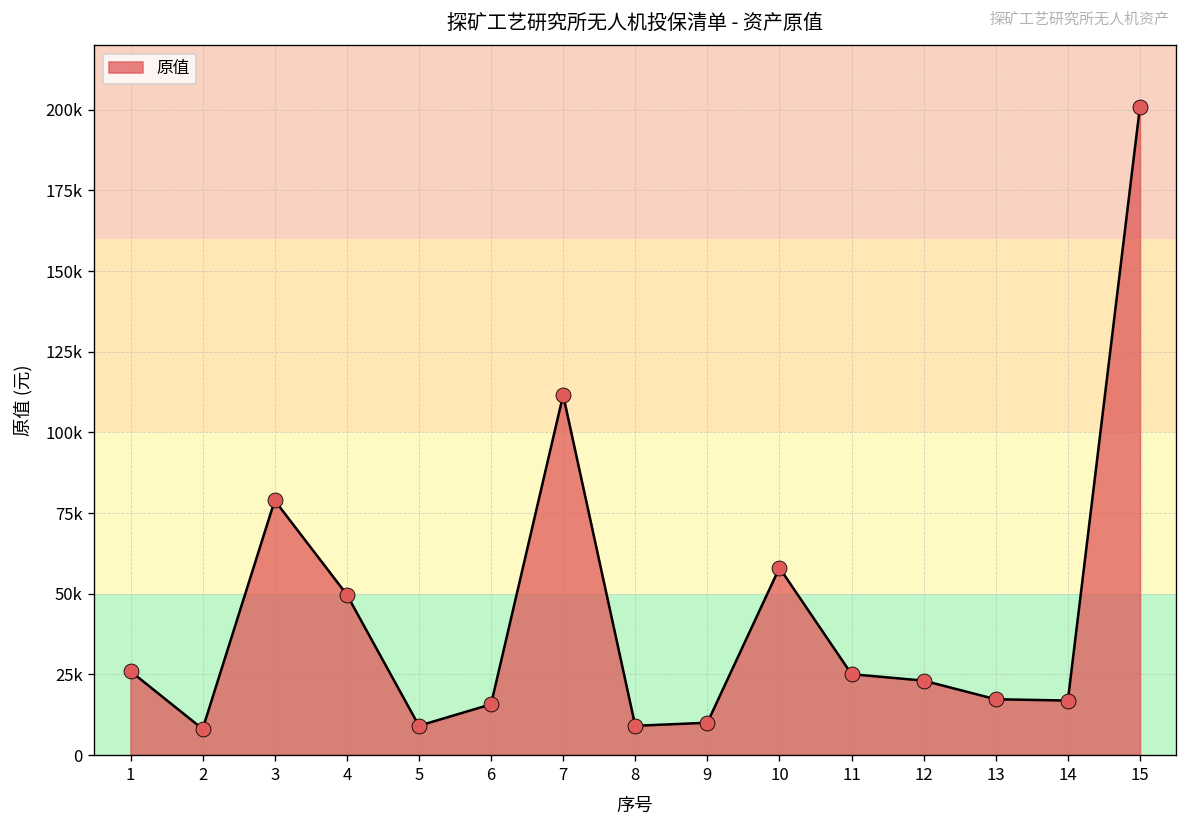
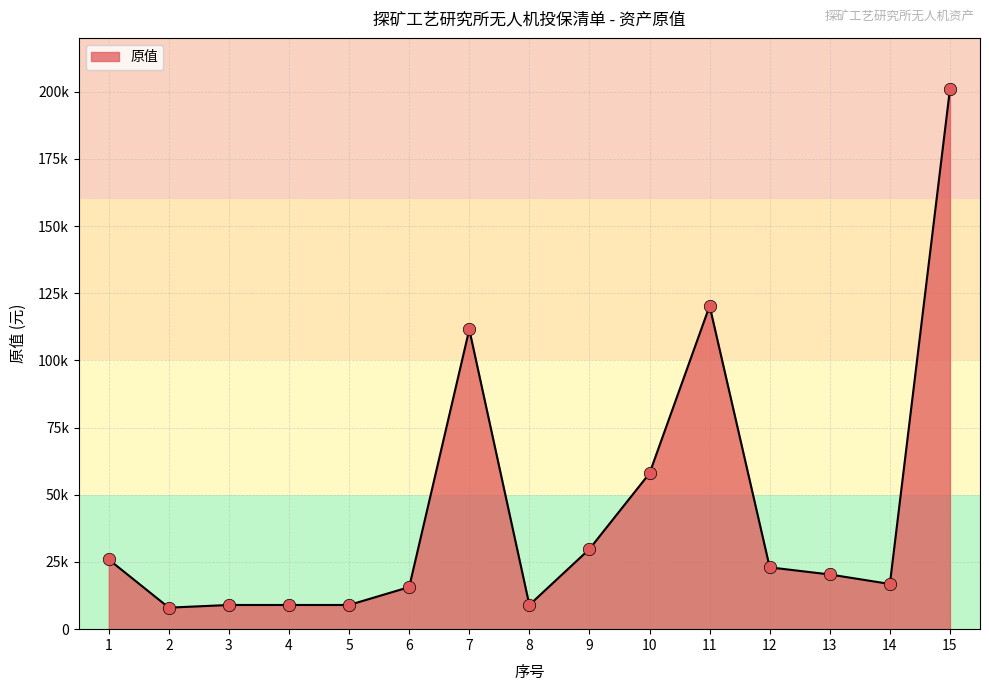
  {
    "1": 26000,
    "2": 8000,
-   "3": 79000,
-   "4": 50000,
+   "3": 9000,
+   "4": 9000,
    "5": 9000,
    "6": 16000,
    "7": 112000,
    "8": 9000,
-   "9": 10000,
+   "9": 30000,
    "10": 58000,
-   "11": 25000,
+   "11": 120000,
    "12": 23000,
-   "13": 17000,
+   "13": 20000,
    "14": 17000,
    "15": 201000
  }
